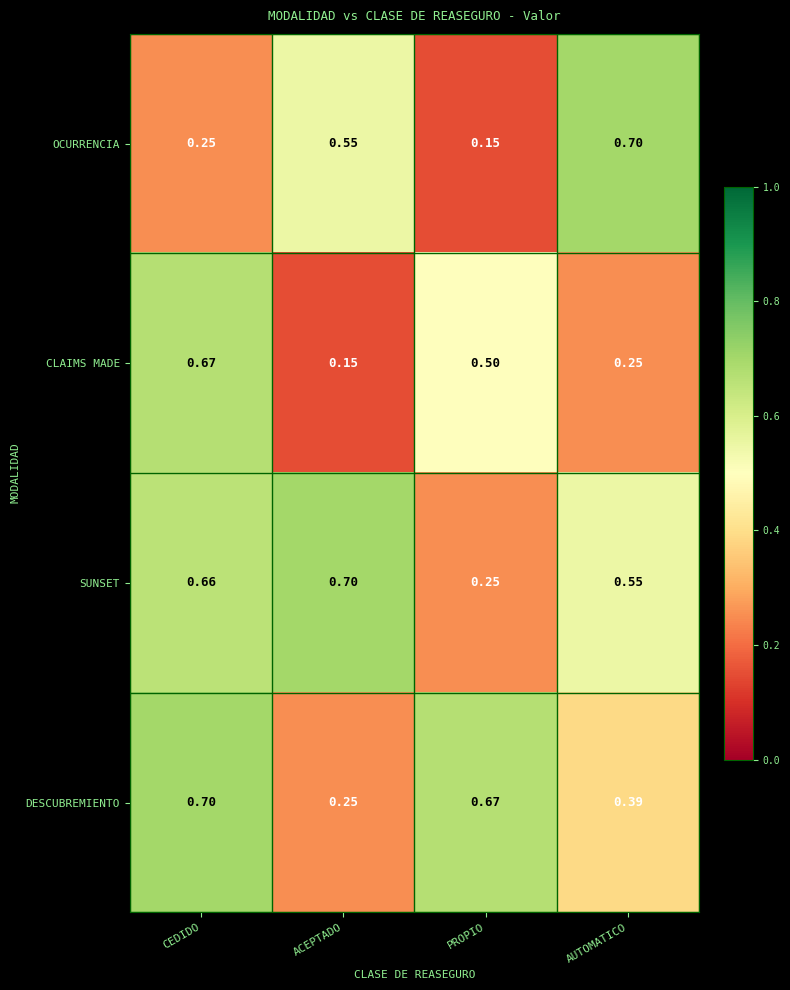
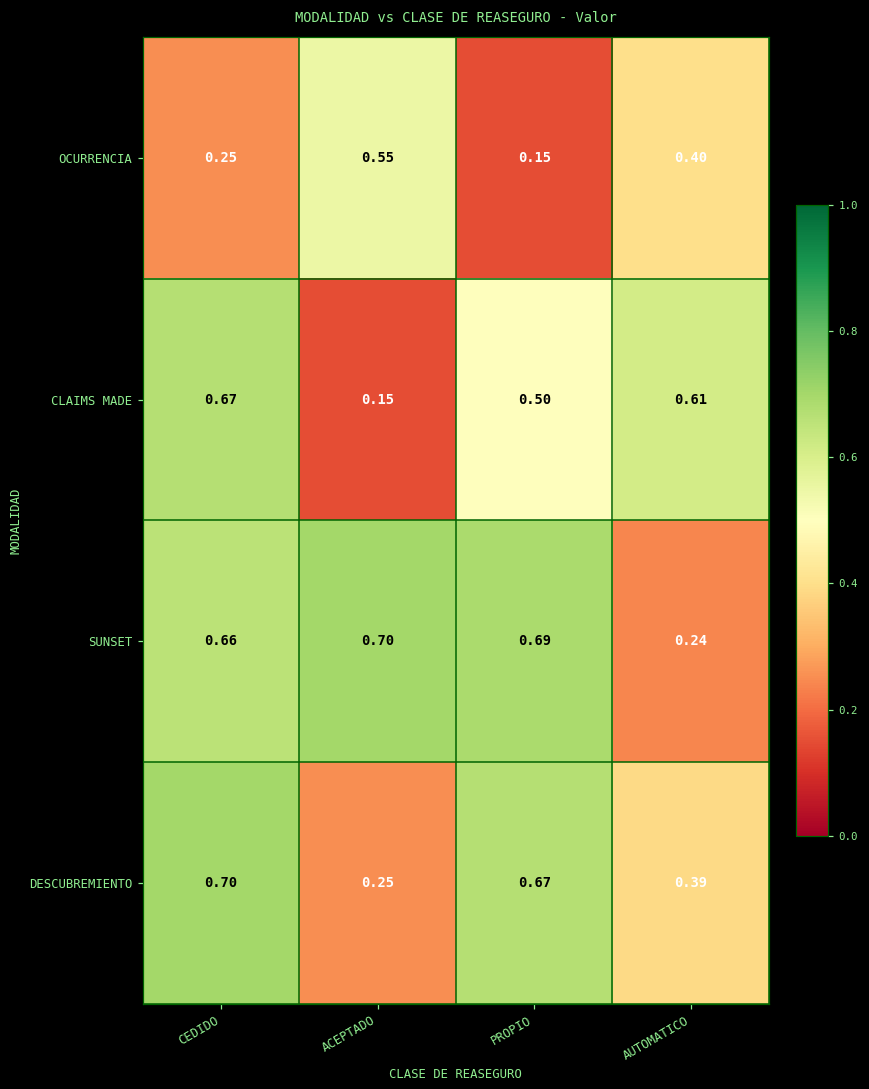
  {
    "OCURRENCIA": {
      "CEDIDO": 0.25,
      "ACEPTADO": 0.55,
      "PROPIO": 0.15,
-     "AUTOMATICO": 0.70
+     "AUTOMATICO": 0.40
    },
    "CLAIMS MADE": {
      "CEDIDO": 0.67,
      "ACEPTADO": 0.15,
      "PROPIO": 0.50,
-     "AUTOMATICO": 0.25
+     "AUTOMATICO": 0.61
    },
    "SUNSET": {
      "CEDIDO": 0.66,
      "ACEPTADO": 0.70,
-     "PROPIO": 0.25,
-     "AUTOMATICO": 0.55
+     "PROPIO": 0.69,
+     "AUTOMATICO": 0.24
    },
    "DESCUBREMIENTO": {
      "CEDIDO": 0.70,
      "ACEPTADO": 0.25,
      "PROPIO": 0.67,
      "AUTOMATICO": 0.39
    }
  }
